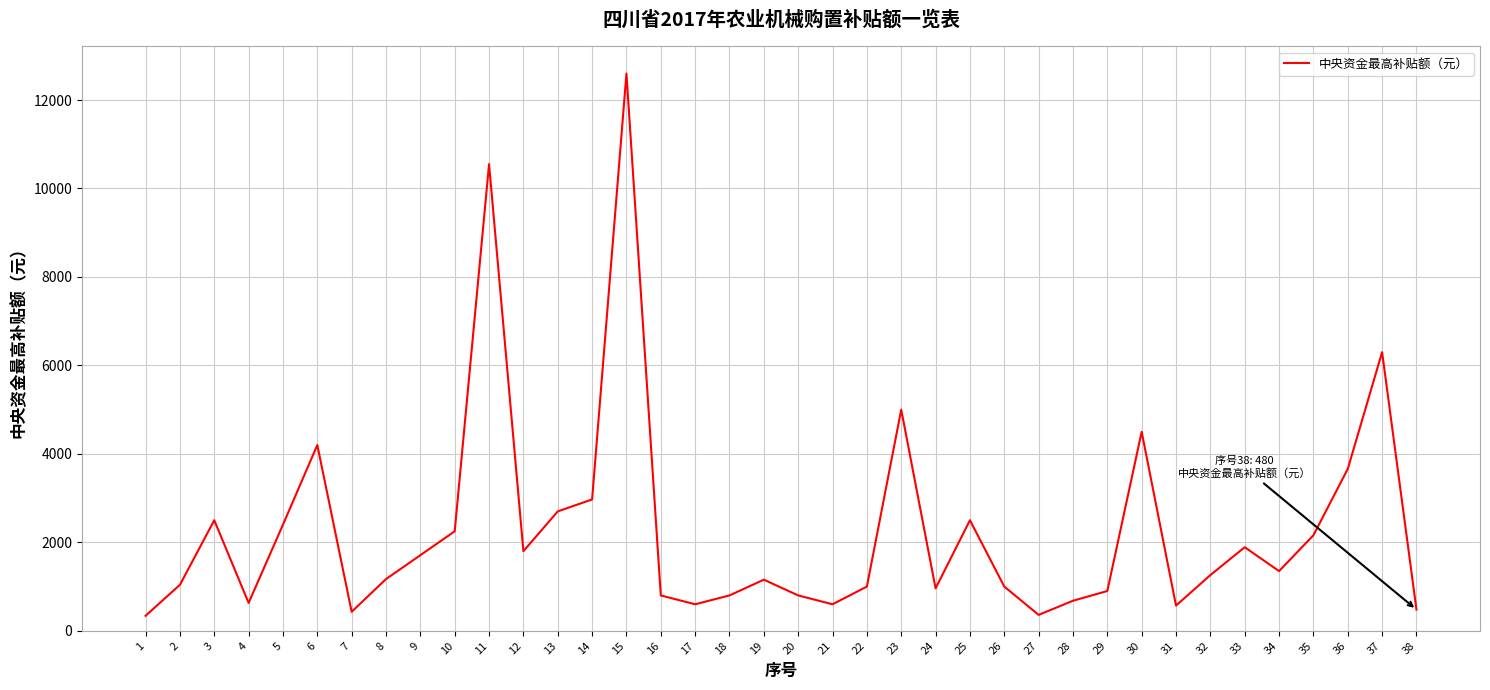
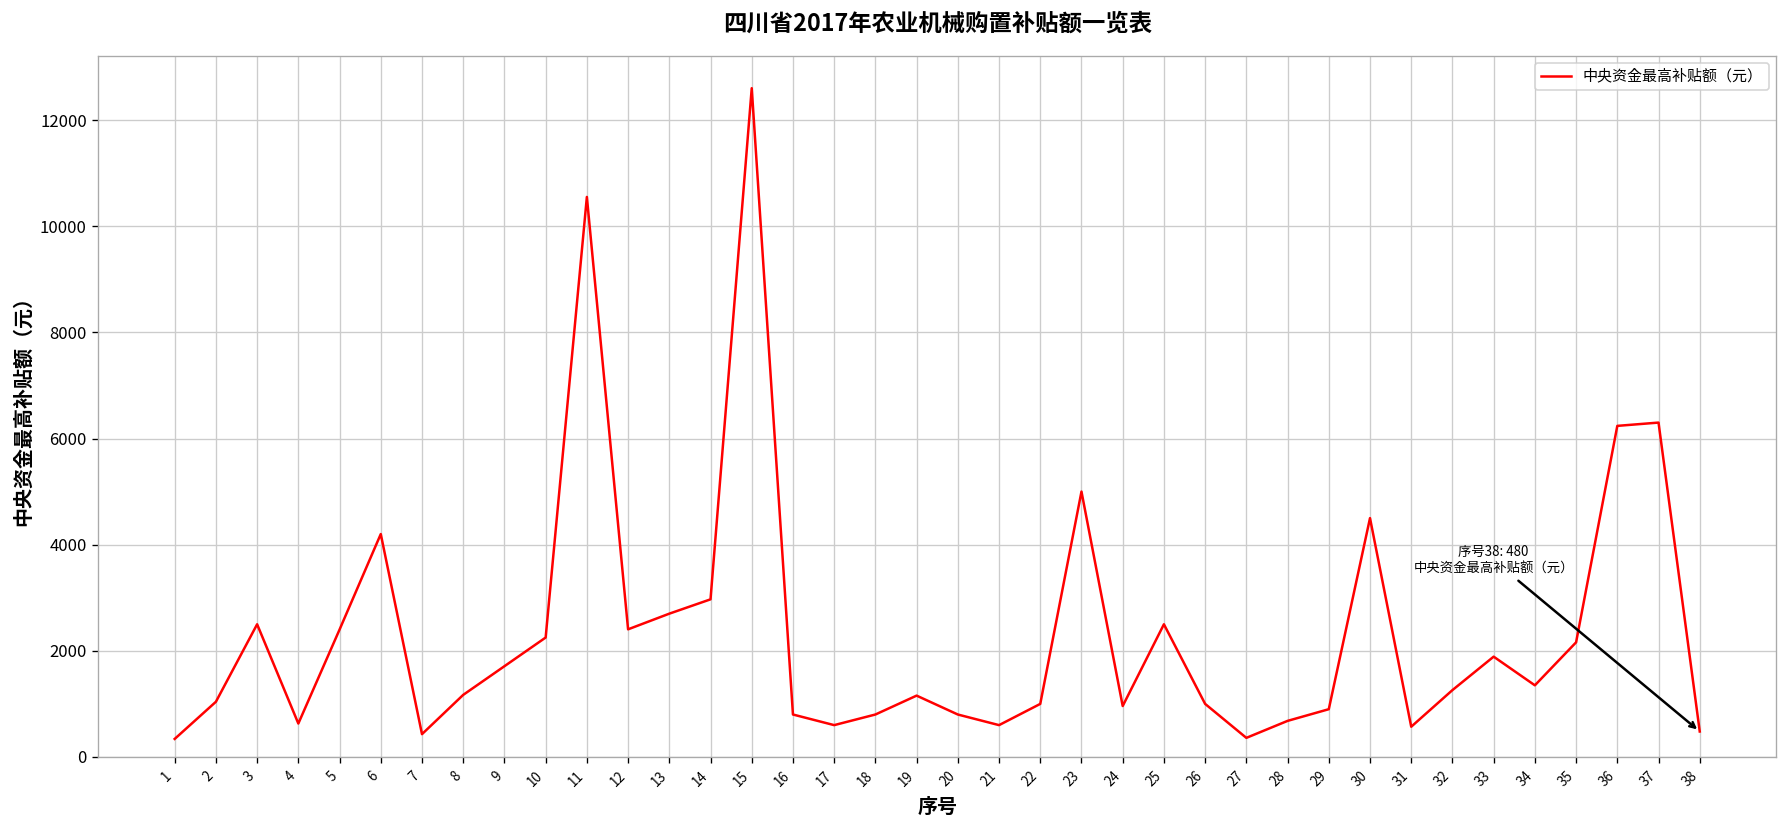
  {
    "1": 300,
    "2": 1000,
    "3": 2500,
    "4": 600,
    "5": 2400,
    "6": 4200,
    "7": 400,
    "8": 1200,
    "9": 1700,
    "10": 2300,
    "11": 10600,
-   "12": 1800,
+   "12": 2400,
    "13": 2700,
    "14": 3000,
    "15": 12600,
    "16": 800,
    "17": 600,
    "18": 800,
    "19": 1200,
    "20": 800,
    "21": 600,
    "22": 1000,
    "23": 5000,
    "24": 1000,
    "25": 2500,
    "26": 1000,
    "27": 400,
    "28": 700,
    "29": 900,
    "30": 4500,
    "31": 600,
-   "36": 3700,
+   "36": 6200,
    "37": 6300,
    "38": 500
  }
